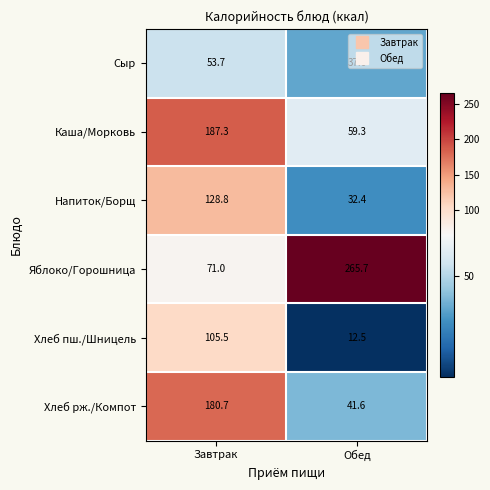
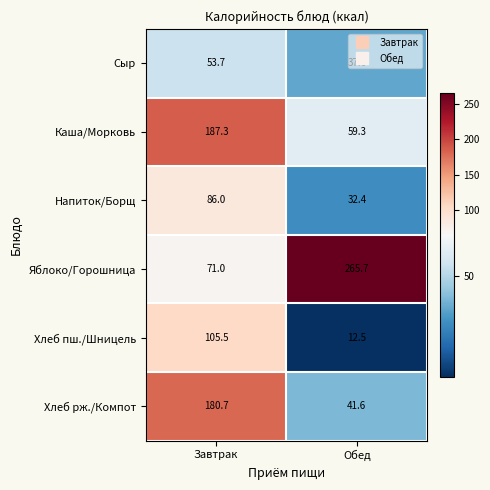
  {
    "Сыр": {
      "Завтрак": 53.7
    },
    "Каша/Морковь": {
      "Завтрак": 187.3,
      "Обед": 59.3
    },
    "Напиток/Борщ": {
-     "Завтрак": 128.8,
+     "Завтрак": 86.0,
      "Обед": 32.4
    },
    "Яблоко/Горошница": {
      "Завтрак": 71.0,
      "Обед": 265.7
    },
    "Хлеб пш./Шницель": {
      "Завтрак": 105.5,
      "Обед": 12.5
    },
    "Хлеб рж./Компот": {
      "Завтрак": 180.7,
      "Обед": 41.6
    }
  }
